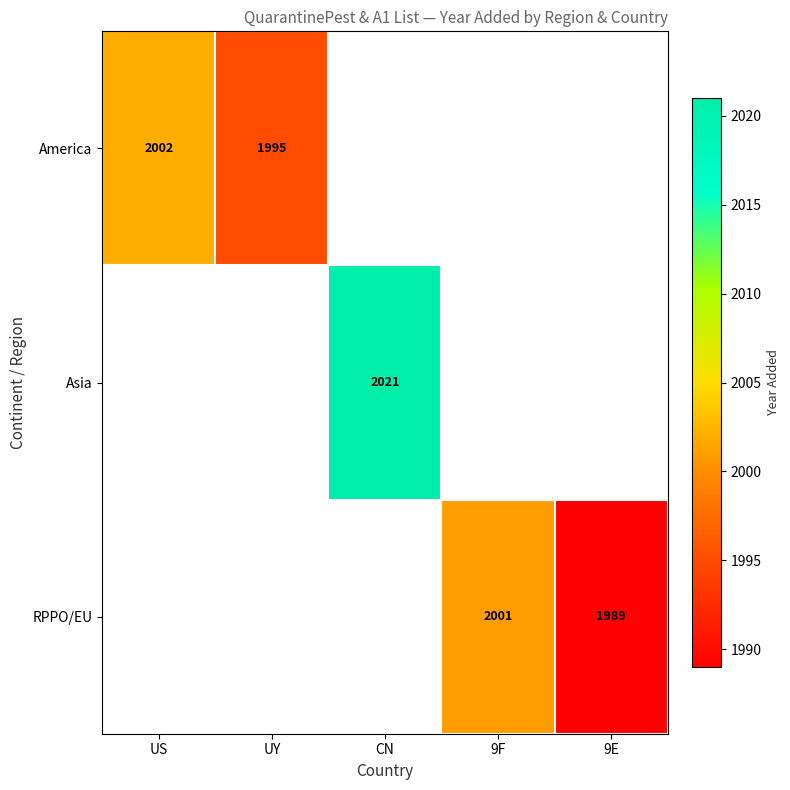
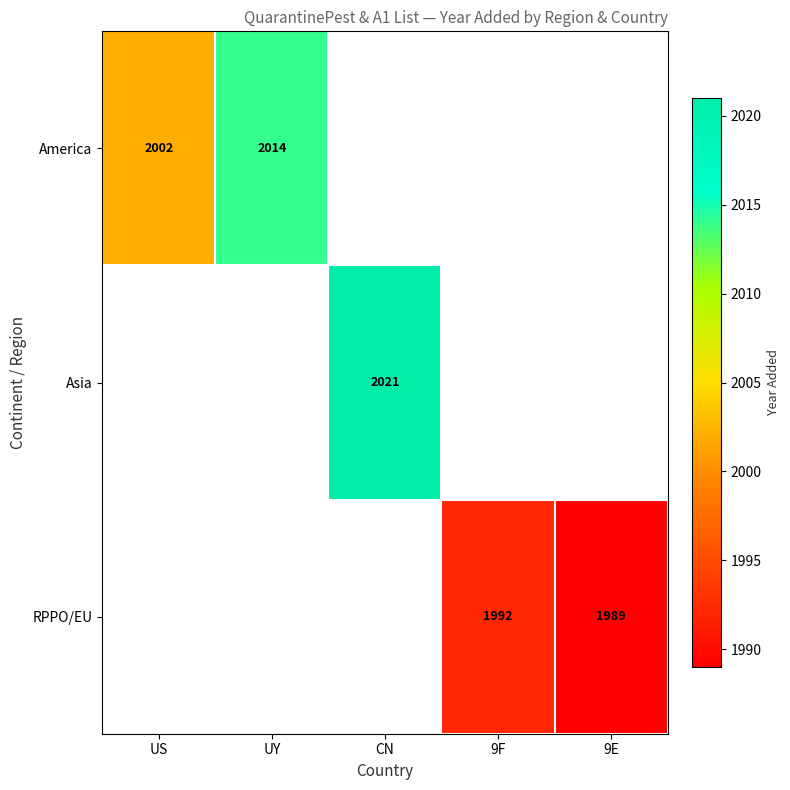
  {
    "America": {
      "US": 2002,
-     "UY": 1995
+     "UY": 2014
    },
    "Asia": {
      "CN": 2021
    },
    "RPPO/EU": {
-     "9F": 2001,
+     "9F": 1992,
      "9E": 1989
    }
  }
